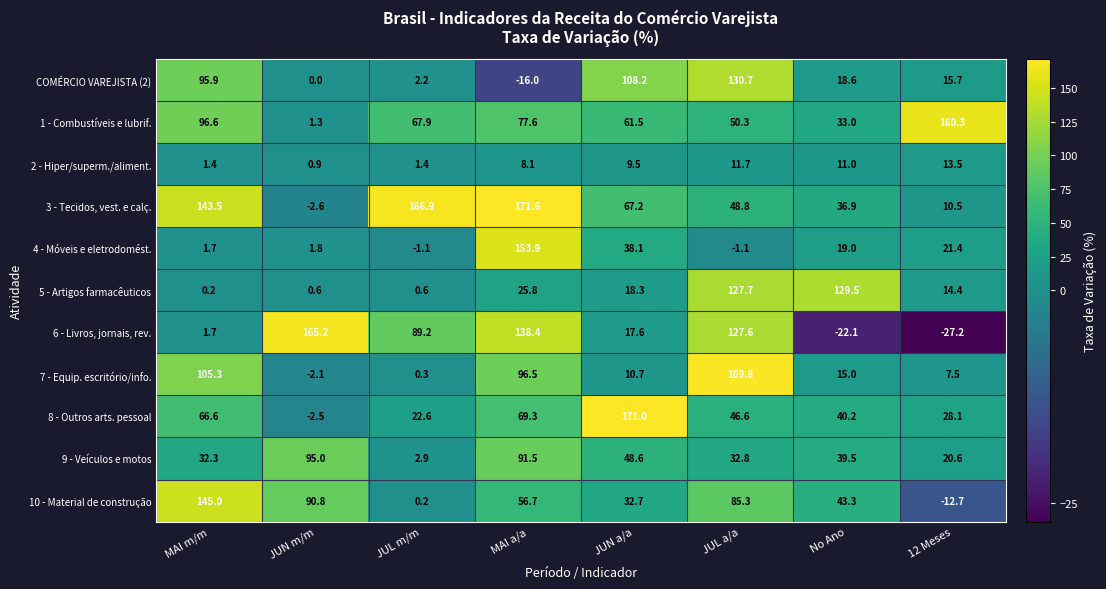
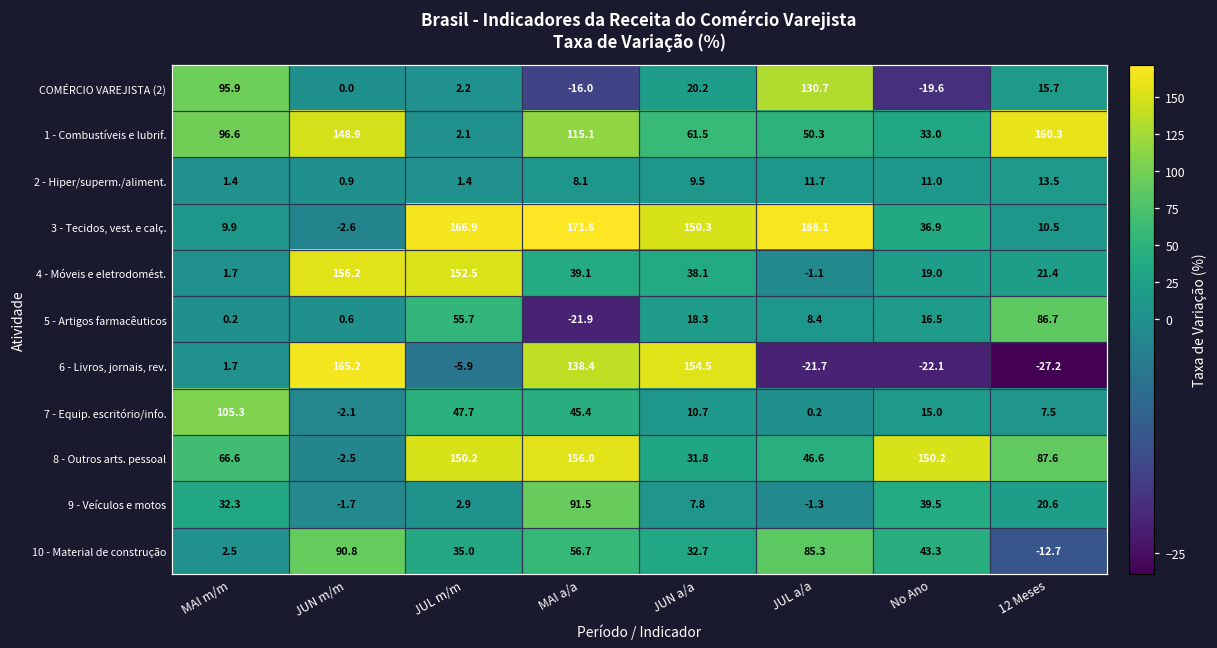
  {
    "COMÉRCIO VAREJISTA (2)": {
      "MAI m/m": 95.9,
      "JUN m/m": 0.0,
      "JUL m/m": 2.2,
      "MAI a/a": -16.0,
-     "JUN a/a": 108.2,
+     "JUN a/a": 20.2,
      "JUL a/a": 130.7,
-     "No Ano": 18.6,
+     "No Ano": -19.6,
      "12 Meses": 15.7
    },
    "1 - Combustíveis e lubrif.": {
      "MAI m/m": 96.6,
-     "JUN m/m": 1.3,
-     "JUL m/m": 67.9,
-     "MAI a/a": 77.6,
+     "JUN m/m": 148.9,
+     "JUL m/m": 2.1,
+     "MAI a/a": 115.1,
      "JUN a/a": 61.5,
      "JUL a/a": 50.3,
      "No Ano": 33.0,
      "12 Meses": 160.3
    },
    "2 - Hiper/superm./aliment.": {
      "MAI m/m": 1.4,
      "JUN m/m": 0.9,
      "JUL m/m": 1.4,
      "MAI a/a": 8.1,
      "JUN a/a": 9.5,
      "JUL a/a": 11.7,
      "No Ano": 11.0,
      "12 Meses": 13.5
    },
    "3 - Tecidos, vest. e calç.": {
-     "MAI m/m": 143.5,
+     "MAI m/m": 9.9,
      "JUN m/m": -2.6,
      "JUL m/m": 166.9,
      "MAI a/a": 171.6,
-     "JUN a/a": 67.2,
-     "JUL a/a": 48.8,
+     "JUN a/a": 150.3,
+     "JUL a/a": 168.1,
      "No Ano": 36.9,
      "12 Meses": 10.5
    },
    "4 - Móveis e eletrodomést.": {
      "MAI m/m": 1.7,
-     "JUN m/m": 1.8,
-     "JUL m/m": -1.1,
-     "MAI a/a": 153.9,
+     "JUN m/m": 156.2,
+     "JUL m/m": 152.5,
+     "MAI a/a": 39.1,
      "JUN a/a": 38.1,
      "JUL a/a": -1.1,
      "No Ano": 19.0,
      "12 Meses": 21.4
    },
    "5 - Artigos farmacêuticos": {
      "MAI m/m": 0.2,
      "JUN m/m": 0.6,
-     "JUL m/m": 0.6,
-     "MAI a/a": 25.8,
+     "JUL m/m": 55.7,
+     "MAI a/a": -21.9,
      "JUN a/a": 18.3,
-     "JUL a/a": 127.7,
-     "No Ano": 129.5,
-     "12 Meses": 14.4
+     "JUL a/a": 8.4,
+     "No Ano": 16.5,
+     "12 Meses": 86.7
    },
    "6 - Livros, jornais, rev.": {
      "MAI m/m": 1.7,
      "JUN m/m": 165.2,
-     "JUL m/m": 89.2,
+     "JUL m/m": -5.9,
      "MAI a/a": 138.4,
-     "JUN a/a": 17.6,
-     "JUL a/a": 127.6,
+     "JUN a/a": 154.5,
+     "JUL a/a": -21.7,
      "No Ano": -22.1,
      "12 Meses": -27.2
    },
    "7 - Equip. escritório/info.": {
      "MAI m/m": 105.3,
      "JUN m/m": -2.1,
-     "JUL m/m": 0.3,
-     "MAI a/a": 96.5,
+     "JUL m/m": 47.7,
+     "MAI a/a": 45.4,
      "JUN a/a": 10.7,
-     "JUL a/a": 169.8,
+     "JUL a/a": 0.2,
      "No Ano": 15.0,
      "12 Meses": 7.5
    },
    "8 - Outros arts. pessoal": {
      "MAI m/m": 66.6,
      "JUN m/m": -2.5,
-     "JUL m/m": 22.6,
-     "MAI a/a": 69.3,
-     "JUN a/a": 171.0,
+     "JUL m/m": 150.2,
+     "MAI a/a": 156.0,
+     "JUN a/a": 31.8,
      "JUL a/a": 46.6,
-     "No Ano": 40.2,
-     "12 Meses": 28.1
+     "No Ano": 150.2,
+     "12 Meses": 87.6
    },
    "9 - Veículos e motos": {
      "MAI m/m": 32.3,
-     "JUN m/m": 95.0,
+     "JUN m/m": -1.7,
      "JUL m/m": 2.9,
      "MAI a/a": 91.5,
-     "JUN a/a": 48.6,
-     "JUL a/a": 32.8,
+     "JUN a/a": 7.8,
+     "JUL a/a": -1.3,
      "No Ano": 39.5,
      "12 Meses": 20.6
    },
    "10 - Material de construção": {
-     "MAI m/m": 145.0,
+     "MAI m/m": 2.5,
      "JUN m/m": 90.8,
-     "JUL m/m": 0.2,
+     "JUL m/m": 35.0,
      "MAI a/a": 56.7,
      "JUN a/a": 32.7,
      "JUL a/a": 85.3,
      "No Ano": 43.3,
      "12 Meses": -12.7
    }
  }
